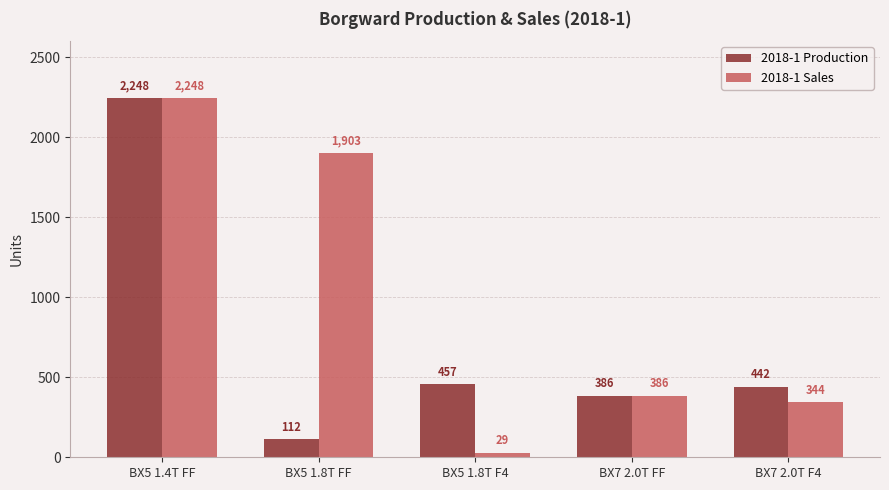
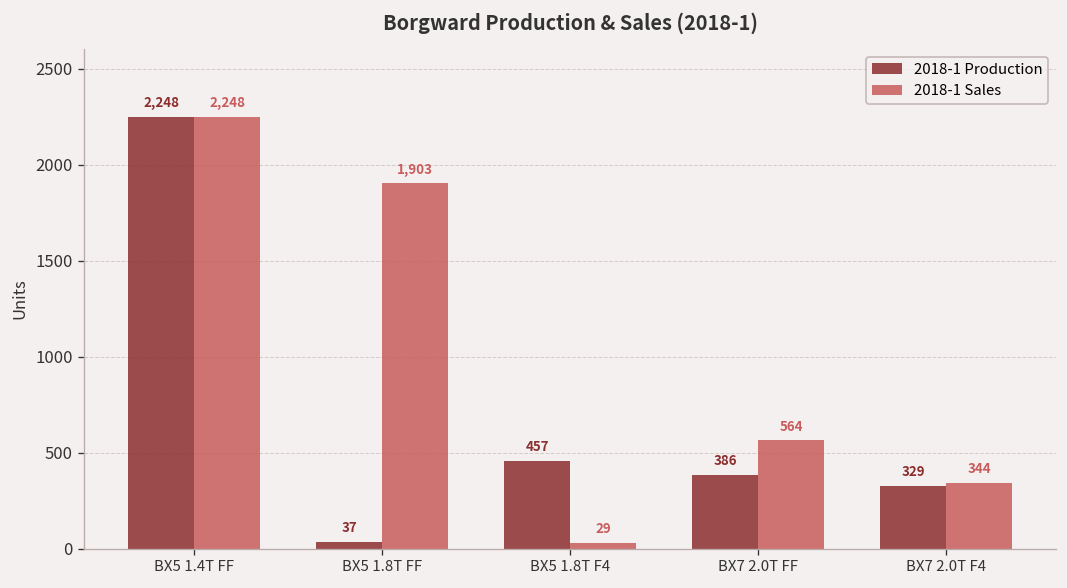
  {
    "2018-1 Production": {
      "BX5 1.4T FF": "2,248",
-     "BX5 1.8T FF": "112",
+     "BX5 1.8T FF": "37",
      "BX5 1.8T F4": "457",
      "BX7 2.0T FF": "386",
-     "BX7 2.0T F4": "442"
+     "BX7 2.0T F4": "329"
    },
    "2018-1 Sales": {
      "BX5 1.4T FF": "2,248",
      "BX5 1.8T FF": "1,903",
      "BX5 1.8T F4": "29",
-     "BX7 2.0T FF": "386",
+     "BX7 2.0T FF": "564",
      "BX7 2.0T F4": "344"
    }
  }
